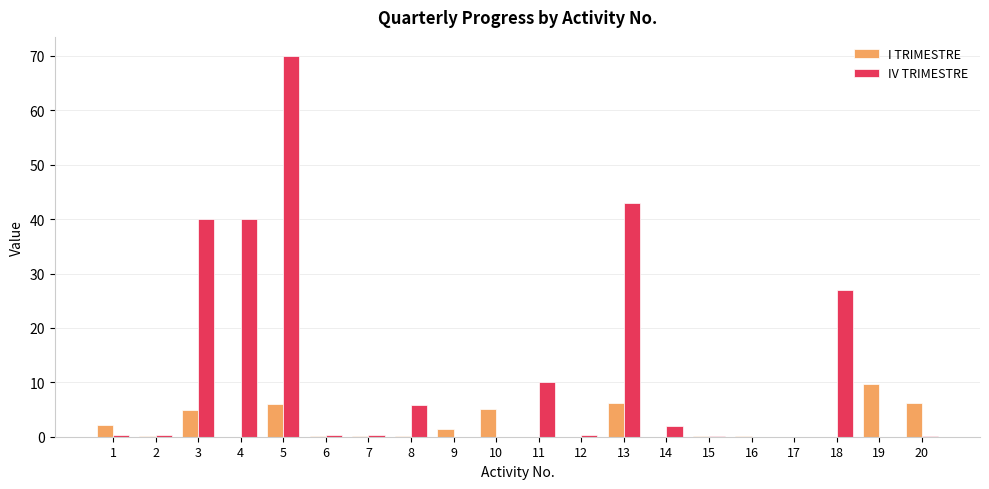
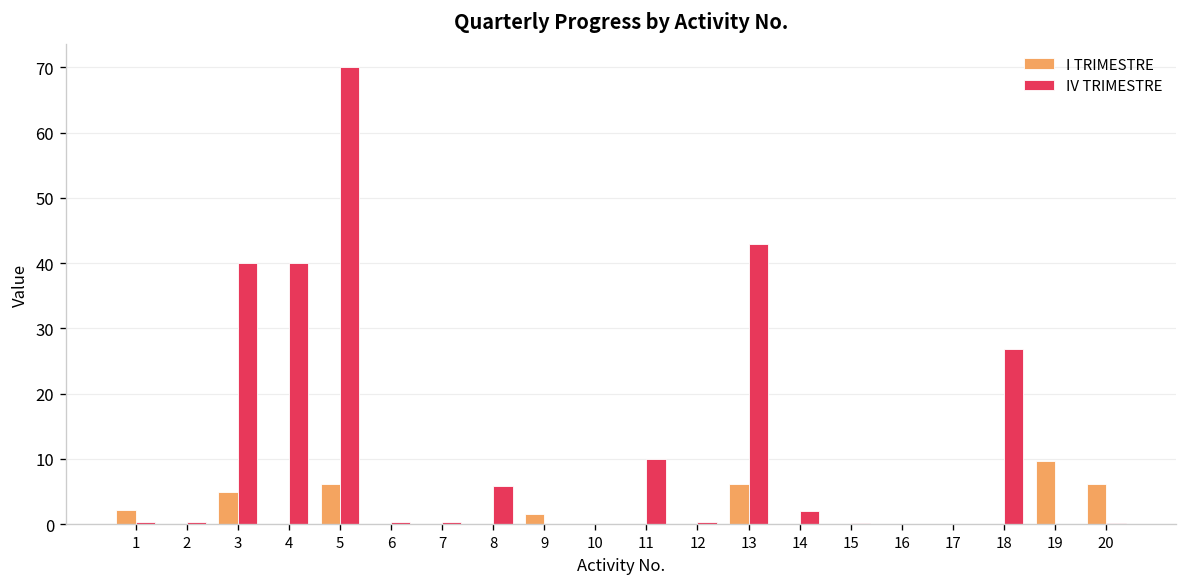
  {
    "I TRIMESTRE": {
      "1": 2,
      "3": 5,
      "4": 0,
      "5": 6,
      "9": 2,
-     "10": 5,
+     "10": 0,
      "11": 0,
      "12": 0,
      "13": 6,
      "14": 0,
      "17": 0,
      "18": 0,
      "19": 10,
      "20": 6
    },
    "IV TRIMESTRE": {
      "3": 40,
      "4": 40,
      "5": 70,
      "8": 6,
      "9": 0,
      "10": 0,
      "11": 10,
      "13": 43,
      "14": 2,
      "16": 0,
      "17": 0,
      "18": 27,
      "19": 0
    }
  }
